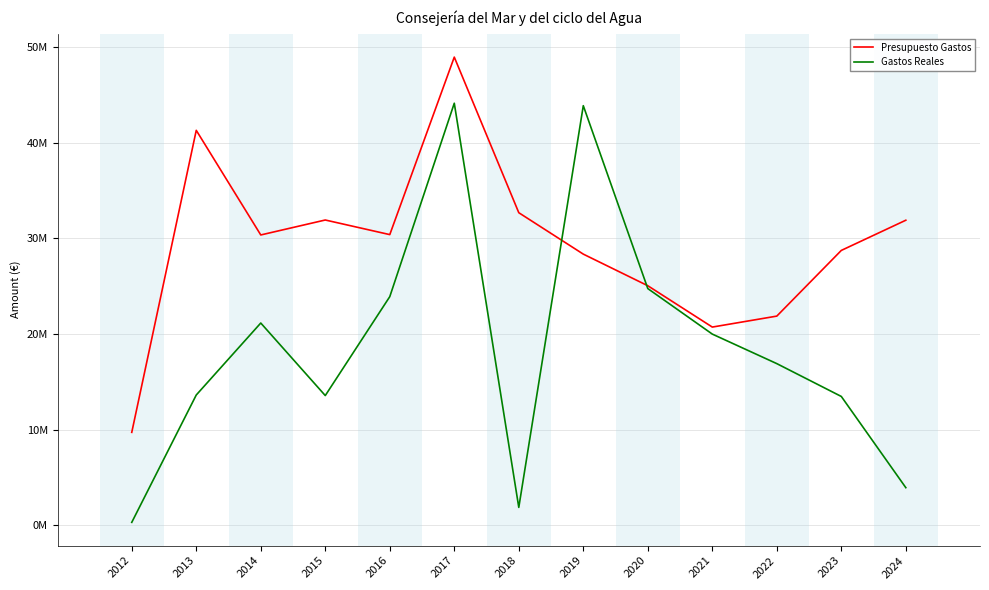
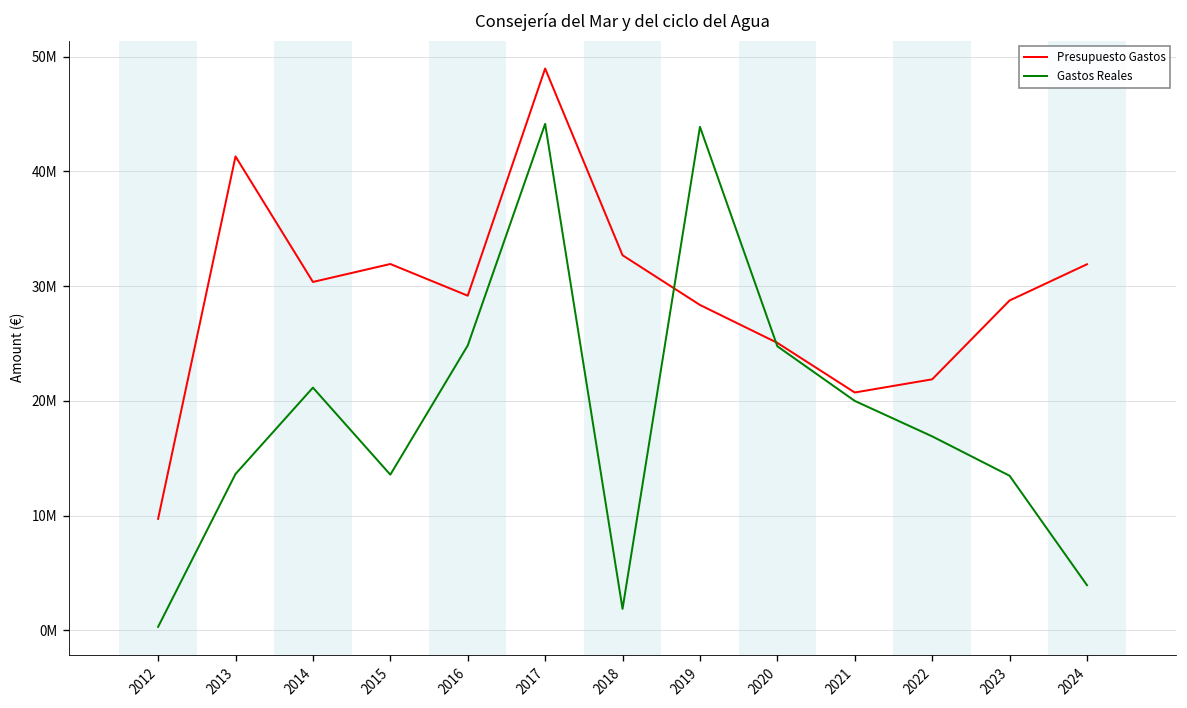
  {
    "Presupuesto Gastos": {
      "2012": 10000000,
      "2013": 41000000,
      "2014": 30000000,
      "2015": 32000000,
-     "2016": 30000000,
+     "2016": 29000000,
      "2017": 49000000,
      "2018": 33000000,
      "2019": 28000000,
      "2020": 25000000,
      "2021": 21000000,
      "2022": 22000000,
      "2023": 29000000,
      "2024": 32000000
    },
    "Gastos Reales": {
      "2012": 0,
      "2013": 14000000,
      "2014": 21000000,
      "2015": 14000000,
-     "2016": 24000000,
+     "2016": 25000000,
      "2017": 44000000,
      "2018": 2000000,
      "2019": 44000000,
      "2020": 25000000,
      "2021": 20000000,
      "2022": 17000000,
      "2023": 13000000,
      "2024": 4000000
    }
  }
